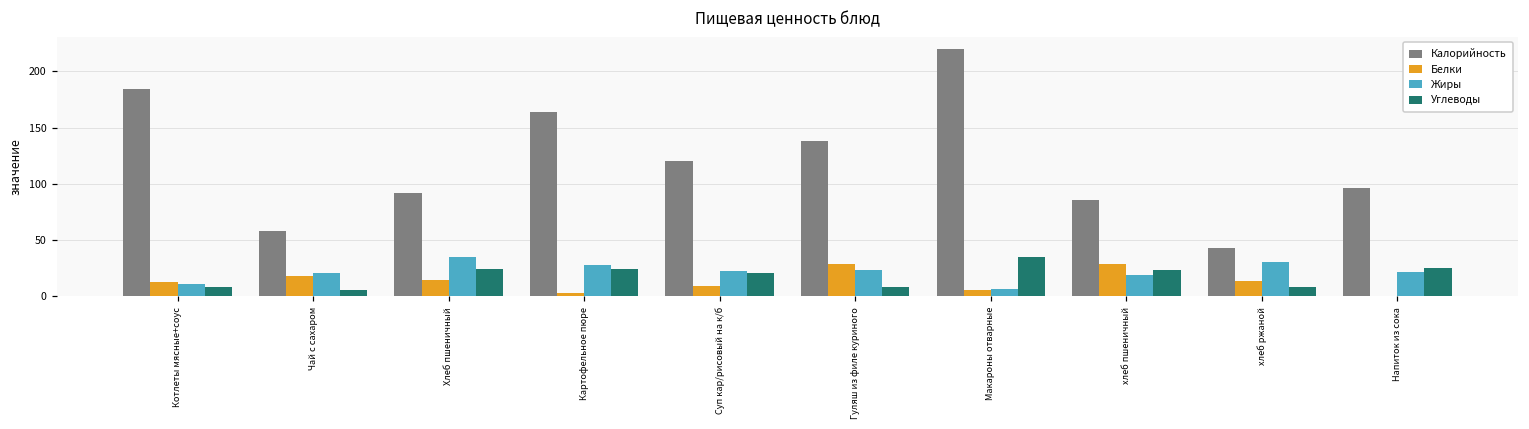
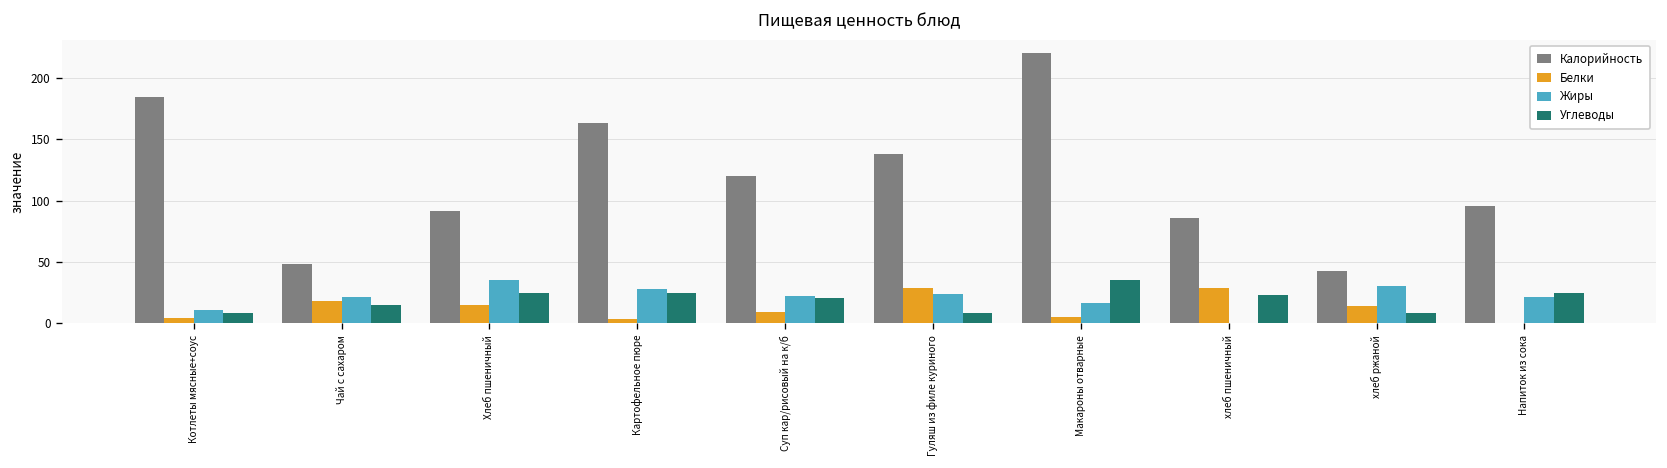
  {
    "Калорийность": {
      "Котлеты мясные+соус": 185,
-     "Чай с сахаром": 58,
+     "Чай с сахаром": 49,
      "Хлеб пшеничный": 92,
      "Картофельное пюре": 164,
      "Суп кар/рисовый на к/б": 120,
      "Гуляш из филе куриного": 138,
      "Макароны отварные": 220,
      "хлеб пшеничный": 86,
      "хлеб ржаной": 43,
      "Напиток из сока": 96
    },
    "Белки": {
-     "Котлеты мясные+соус": 13,
+     "Котлеты мясные+соус": 4,
      "Чай с сахаром": 18,
      "Хлеб пшеничный": 15,
      "Картофельное пюре": 3,
      "Суп кар/рисовый на к/б": 9,
      "Гуляш из филе куриного": 29,
      "Макароны отварные": 5,
      "хлеб пшеничный": 29,
      "хлеб ржаной": 14
    },
    "Жиры": {
      "Котлеты мясные+соус": 11,
      "Чай с сахаром": 21,
      "Хлеб пшеничный": 35,
      "Картофельное пюре": 28,
      "Суп кар/рисовый на к/б": 22,
      "Гуляш из филе куриного": 24,
-     "Макароны отварные": 6,
-     "хлеб пшеничный": 19,
+     "Макароны отварные": 16,
+     "хлеб пшеничный": 0,
      "хлеб ржаной": 30,
      "Напиток из сока": 21
    },
    "Углеводы": {
      "Котлеты мясные+соус": 8,
-     "Чай с сахаром": 6,
+     "Чай с сахаром": 15,
      "Хлеб пшеничный": 24,
      "Картофельное пюре": 24,
      "Суп кар/рисовый на к/б": 21,
      "Гуляш из филе куриного": 9,
      "Макароны отварные": 35,
      "хлеб пшеничный": 23,
      "хлеб ржаной": 8,
      "Напиток из сока": 25
    }
  }
